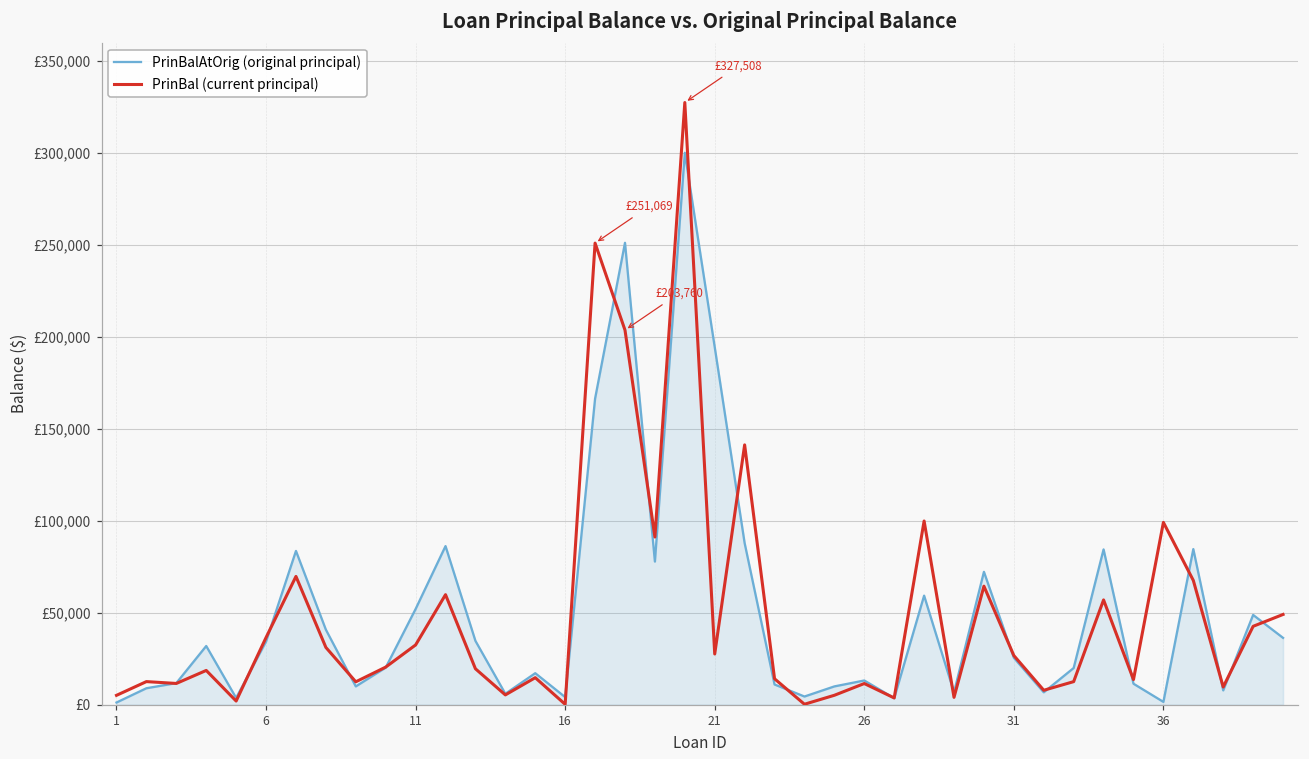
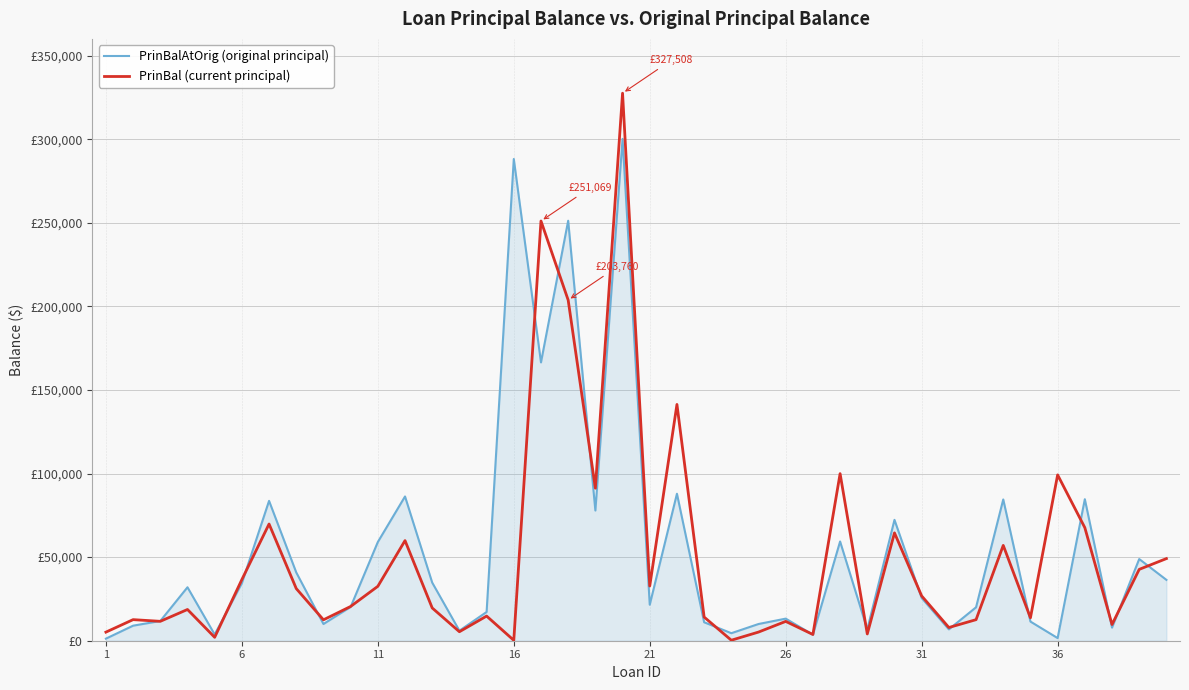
  {
    "PrinBalAtOrig (original principal)": {
      "1": "£1,000",
      "6": "£34,000",
-     "11": "£52,000",
-     "16": "£4,000",
-     "21": "£194,000",
+     "11": "£59,000",
+     "16": "£288,000",
+     "21": "£22,000",
      "26": "£13,000",
      "36": "£2,000"
    },
    "PrinBal (current principal)": {
      "1": "£5,000",
      "6": "£37,000",
      "11": "£33,000",
      "16": "£0",
-     "21": "£28,000",
+     "21": "£33,000",
      "26": "£12,000",
      "36": "£99,000"
    }
  }
